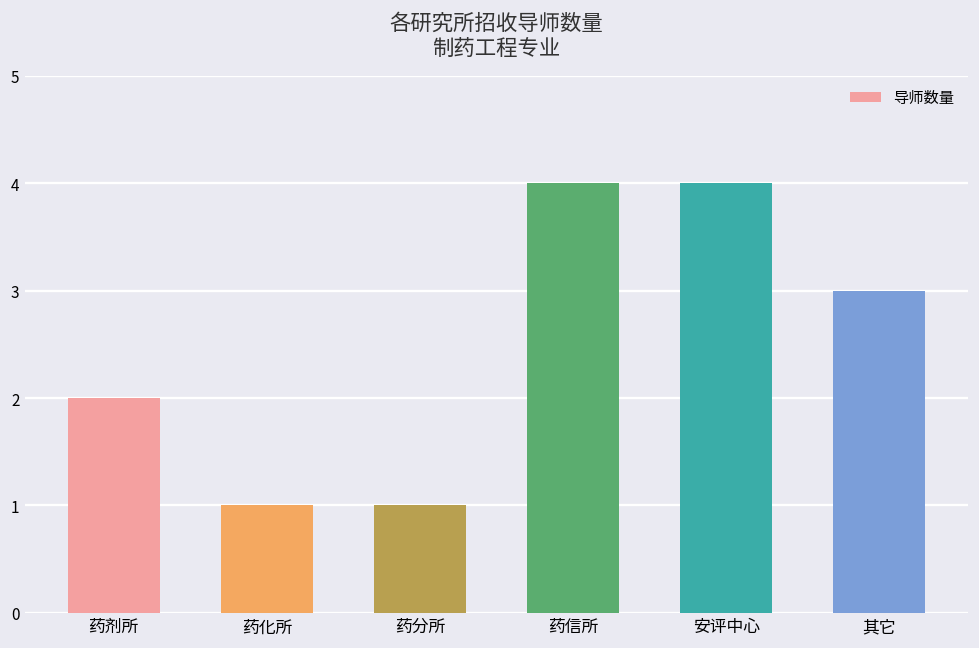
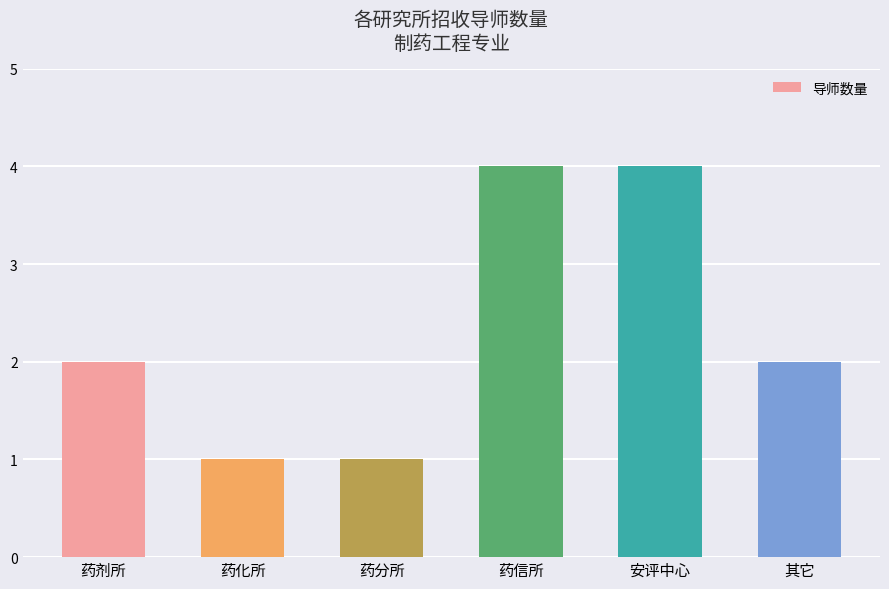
  {
    "药剂所": 2,
    "药化所": 1,
    "药分所": 1,
    "药信所": 4,
    "安评中心": 4,
-   "其它": 3
+   "其它": 2
  }
